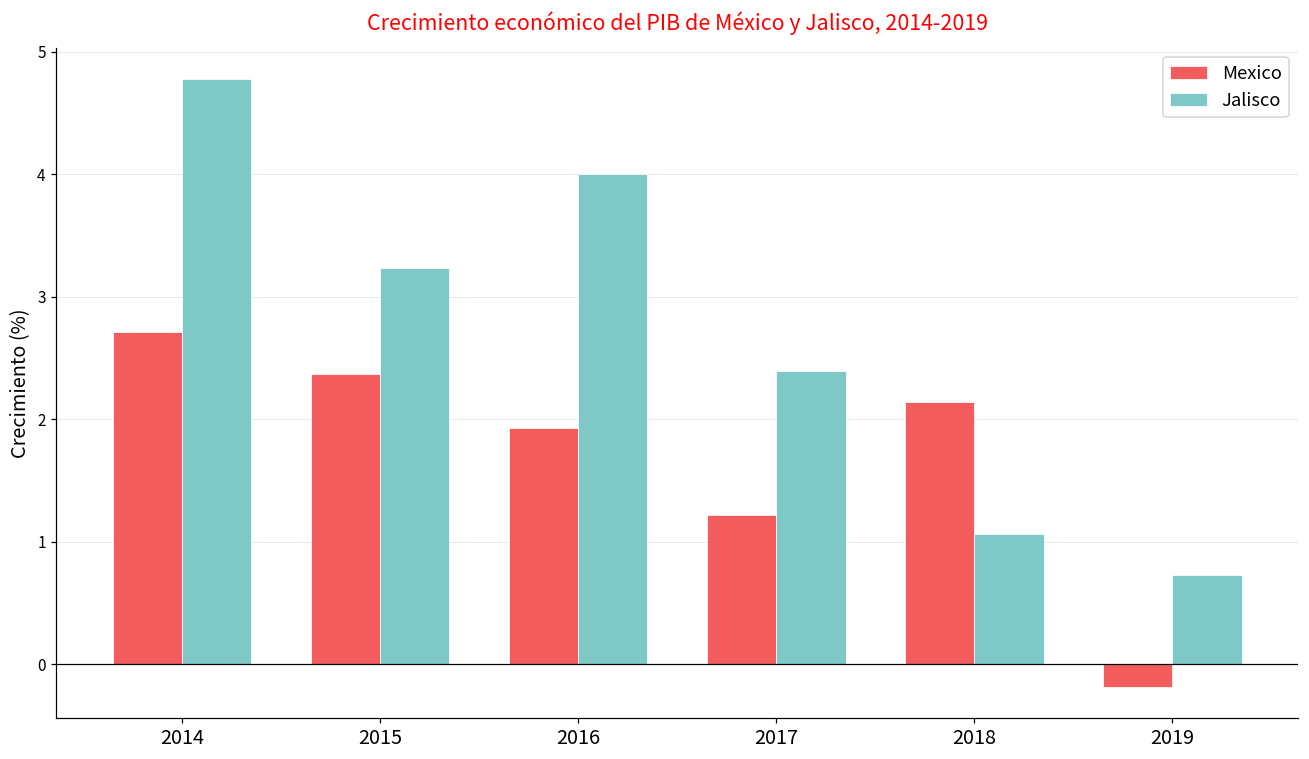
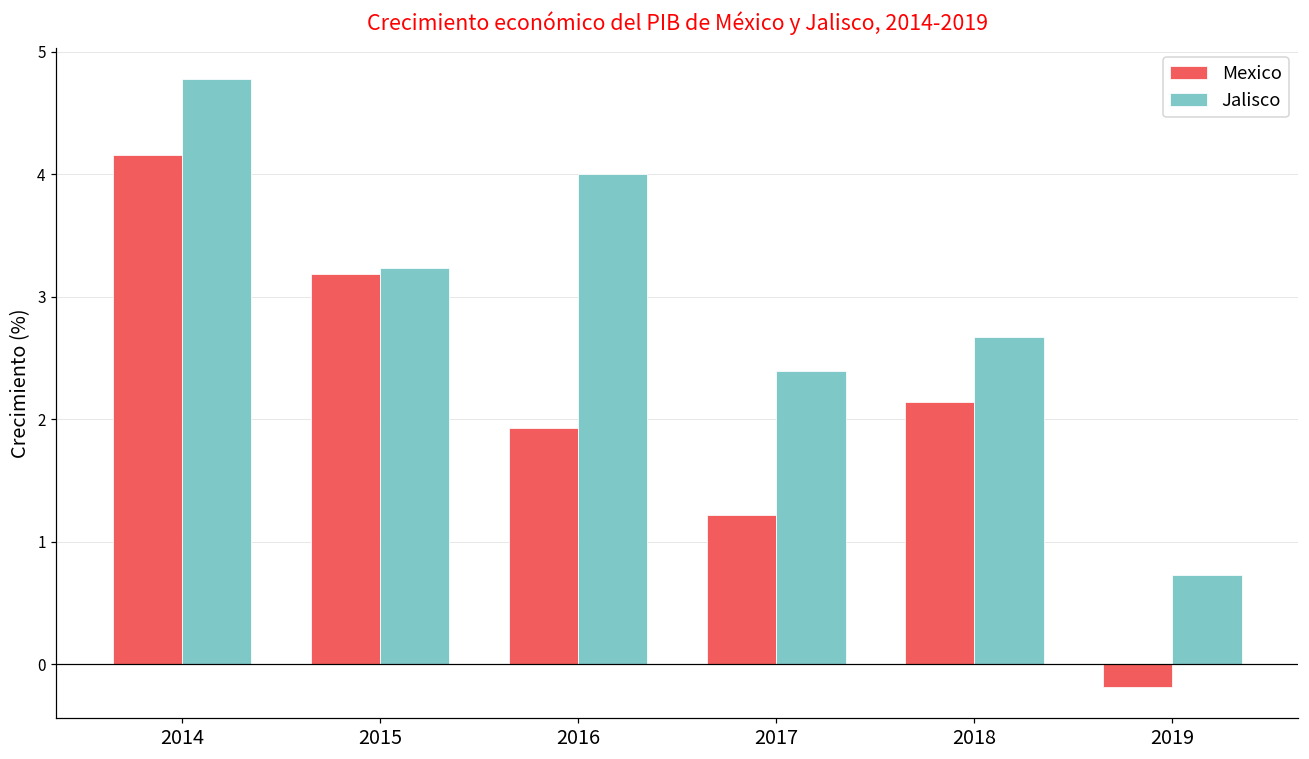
  {
    "Mexico": {
-     "2014": 2.71,
-     "2015": 2.37,
+     "2014": 4.16,
+     "2015": 3.19,
      "2016": 1.93,
      "2017": 1.22,
      "2018": 2.14,
      "2019": -0.19
    },
    "Jalisco": {
      "2014": 4.78,
      "2015": 3.24,
      "2016": 4.00,
      "2017": 2.39,
-     "2018": 1.07,
+     "2018": 2.67,
      "2019": 0.73
    }
  }
